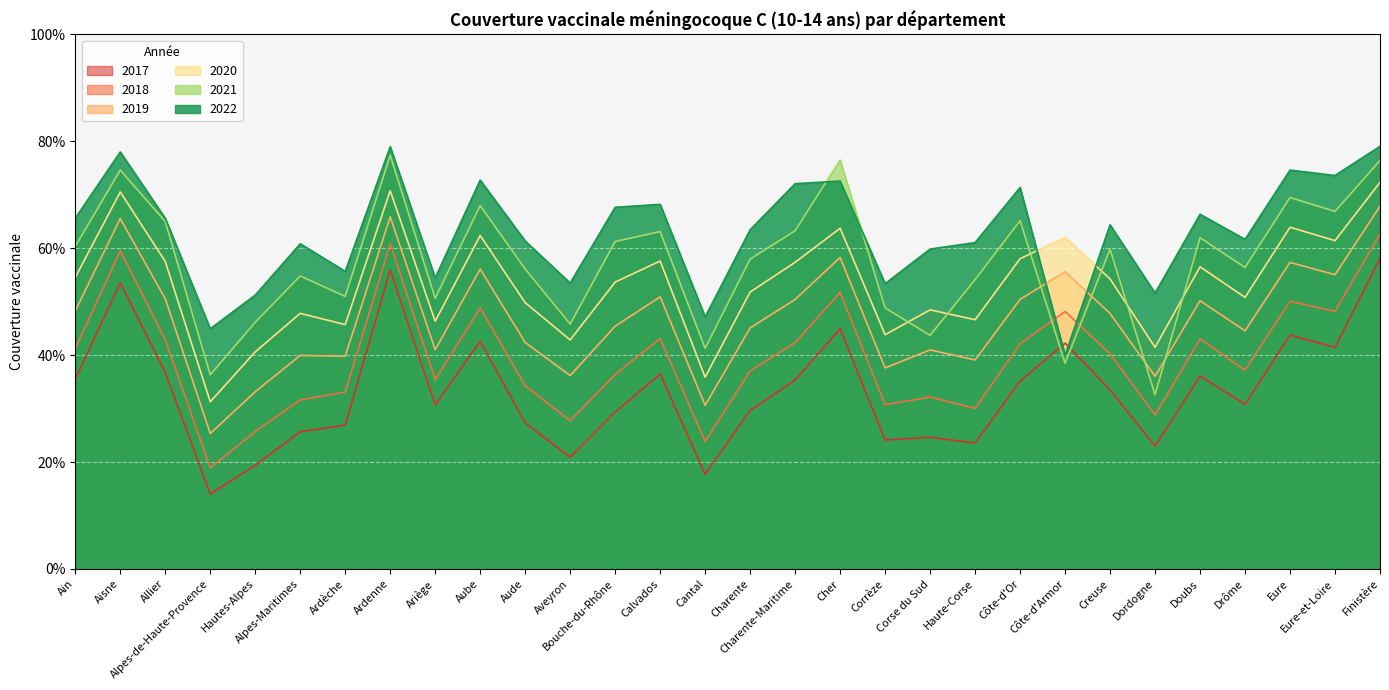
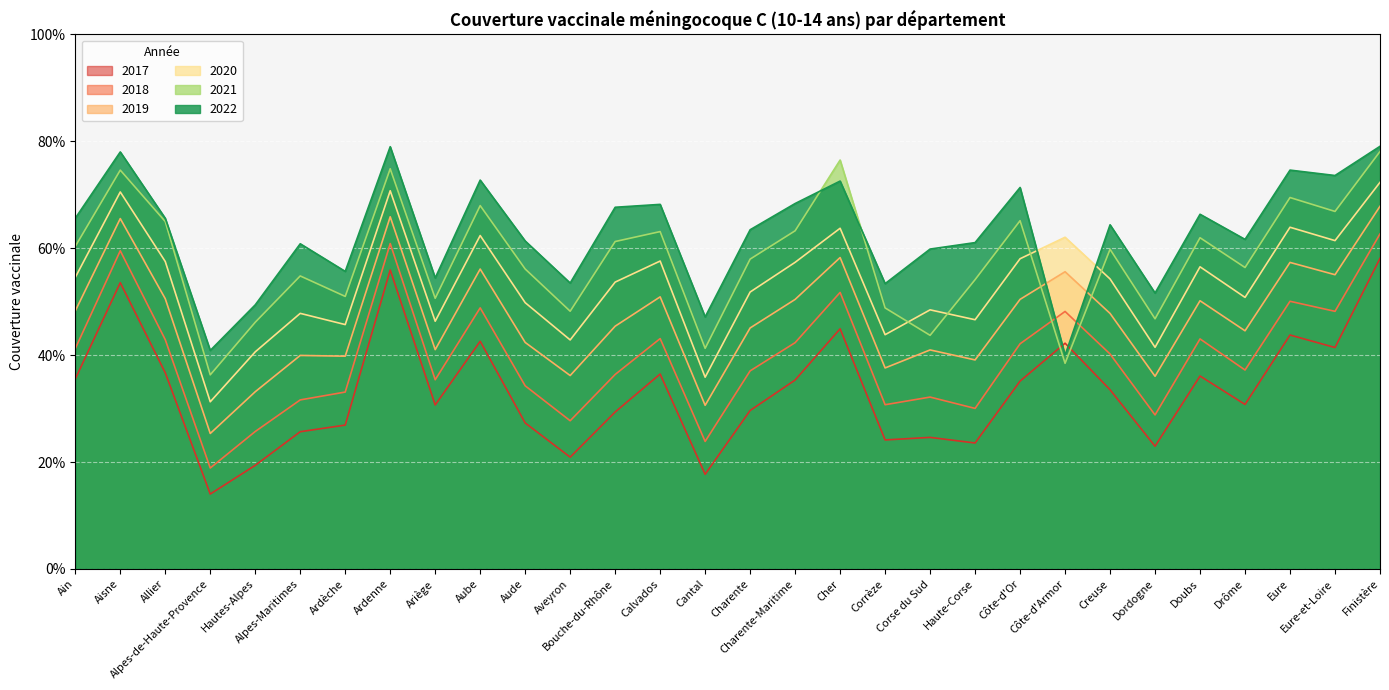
  {
    "2021": {
      "Ain": "60%",
      "Aisne": "75%",
      "Allier": "65%",
      "Alpes-de-Haute-Provence": "36%",
      "Hautes-Alpes": "46%",
      "Alpes-Maritimes": "55%",
      "Ardèche": "51%",
-     "Ardenne": "77%",
+     "Ardenne": "75%",
      "Ariège": "51%",
      "Aube": "68%",
      "Aude": "56%",
-     "Aveyron": "46%",
+     "Aveyron": "48%",
      "Bouche-du-Rhône": "61%",
      "Calvados": "63%",
      "Cantal": "41%",
      "Charente": "58%",
      "Charente-Maritime": "63%",
      "Cher": "77%",
      "Corrèze": "49%",
      "Corse du Sud": "44%",
      "Haute-Corse": "54%",
      "Côte-d'Or": "65%",
      "Côte-d'Armor": "38%",
      "Creuse": "60%",
-     "Dordogne": "33%",
+     "Dordogne": "47%",
      "Doubs": "62%",
      "Drôme": "56%",
      "Eure": "69%",
      "Eure-et-Loire": "67%",
-     "Finistère": "76%"
+     "Finistère": "78%"
    },
    "2022": {
      "Ain": "66%",
      "Aisne": "78%",
      "Allier": "66%",
-     "Alpes-de-Haute-Provence": "45%",
-     "Hautes-Alpes": "51%",
+     "Alpes-de-Haute-Provence": "41%",
+     "Hautes-Alpes": "49%",
      "Alpes-Maritimes": "61%",
      "Ardèche": "56%",
      "Ardenne": "79%",
      "Ariège": "54%",
      "Aube": "73%",
      "Aude": "61%",
      "Aveyron": "53%",
      "Bouche-du-Rhône": "68%",
      "Calvados": "68%",
      "Cantal": "47%",
      "Charente": "63%",
-     "Charente-Maritime": "72%",
+     "Charente-Maritime": "68%",
      "Cher": "73%",
      "Corrèze": "53%",
      "Corse du Sud": "60%",
      "Haute-Corse": "61%",
      "Côte-d'Or": "71%",
      "Côte-d'Armor": "40%",
      "Creuse": "64%",
      "Dordogne": "52%",
      "Doubs": "66%",
      "Drôme": "62%",
      "Eure": "75%",
      "Eure-et-Loire": "74%",
      "Finistère": "79%"
    }
  }
